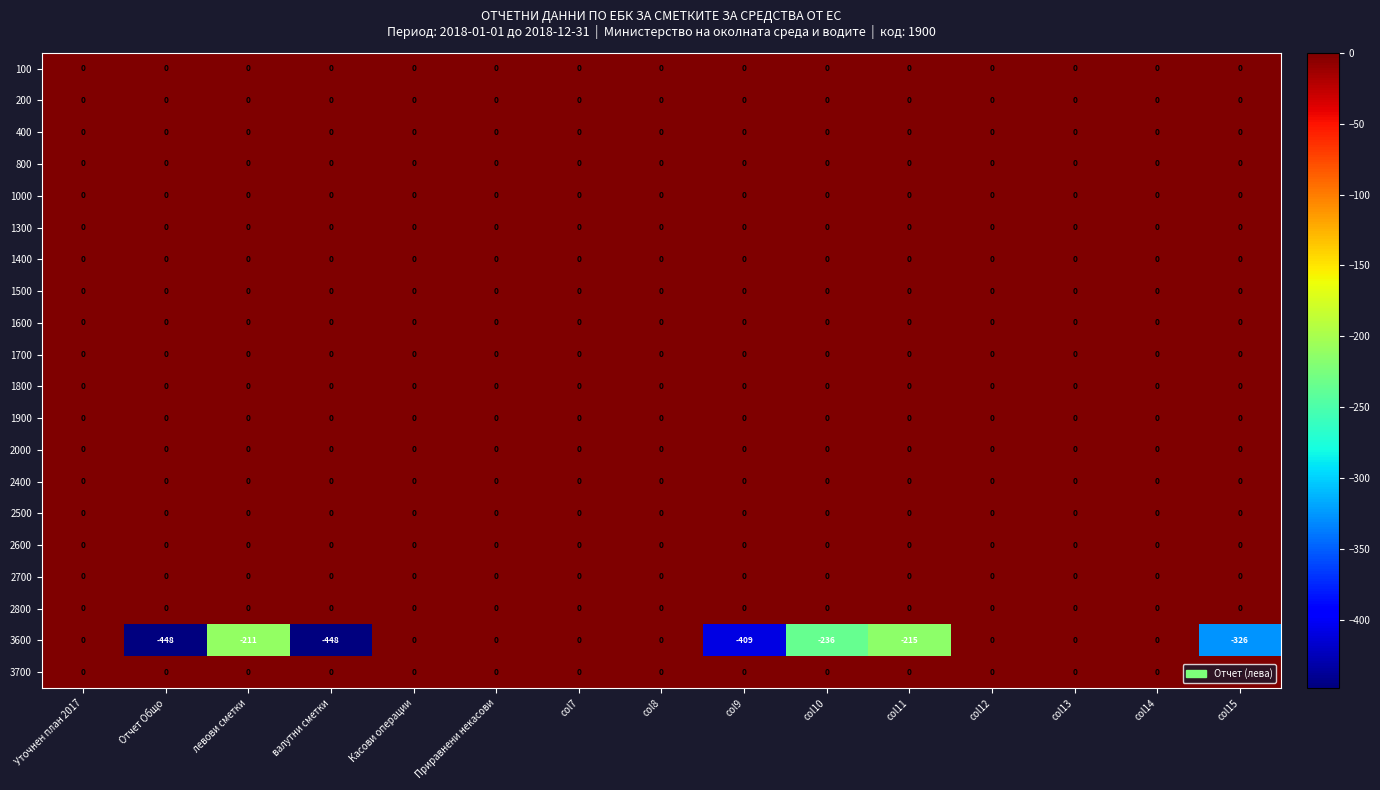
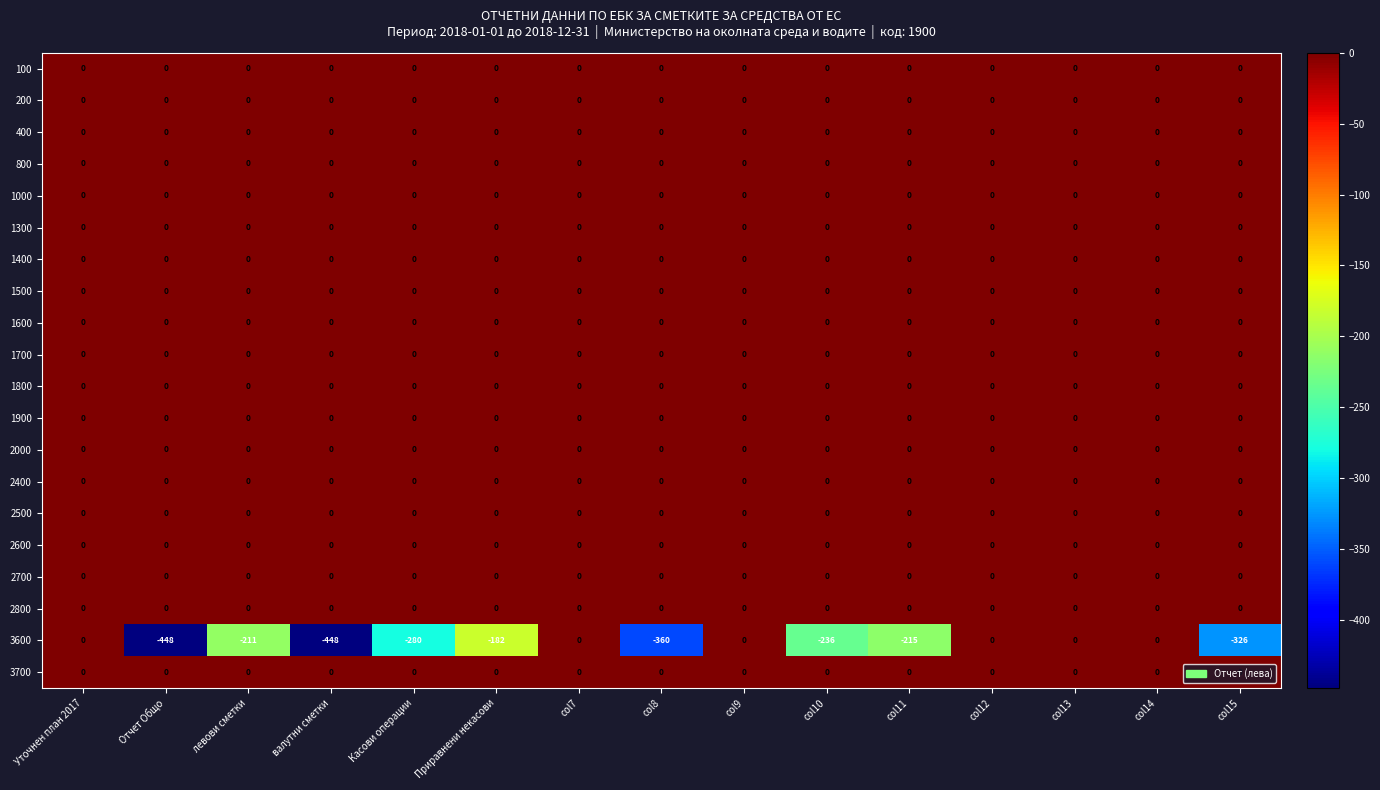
  {
    "3600": {
      "Уточнен план 2017": 0,
      "Отчет Общо": -448,
      "левови сметки": -211,
      "валутни сметки": -448,
-     "Касови операции": 0,
-     "Приравнени некасови": 0,
+     "Касови операции": -280,
+     "Приравнени некасови": -182,
      "col7": 0,
-     "col8": 0,
-     "col9": -409,
+     "col8": -360,
+     "col9": 0,
      "col10": -236,
      "col11": -215,
      "col12": 0,
      "col13": 0,
      "col14": 0,
      "col15": -326
    }
  }
